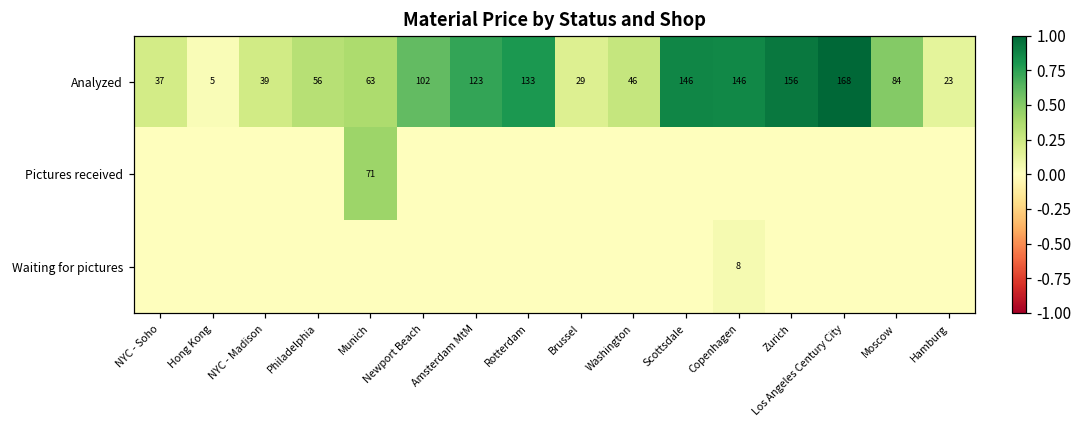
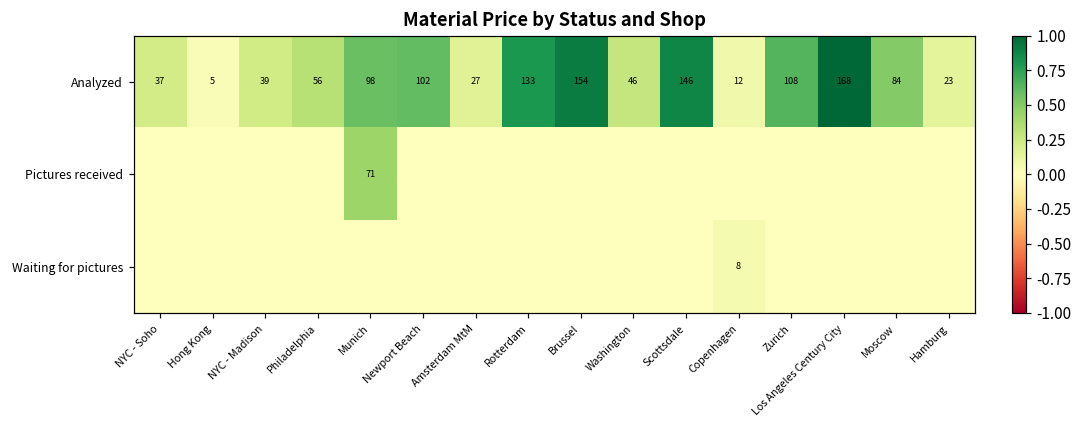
  {
    "Analyzed": {
      "NYC - Soho": 37,
      "Hong Kong": 5,
      "NYC - Madison": 39,
      "Philadelphia": 56,
-     "Munich": 63,
+     "Munich": 98,
      "Newport Beach": 102,
-     "Amsterdam MtM": 123,
+     "Amsterdam MtM": 27,
      "Rotterdam": 133,
-     "Brussel": 29,
+     "Brussel": 154,
      "Washington": 46,
      "Scottsdale": 146,
-     "Copenhagen": 146,
-     "Zurich": 156,
+     "Copenhagen": 12,
+     "Zurich": 108,
      "Los Angeles Century City": 168,
      "Moscow": 84,
      "Hamburg": 23
    },
    "Pictures received": {
      "Munich": 71
    },
    "Waiting for pictures": {
      "Copenhagen": 8
    }
  }
